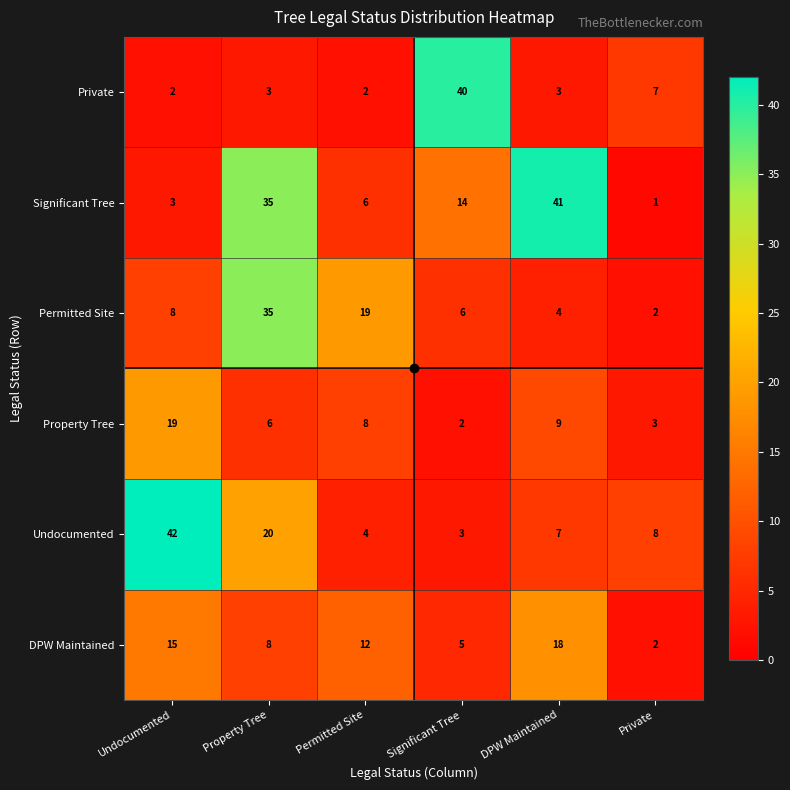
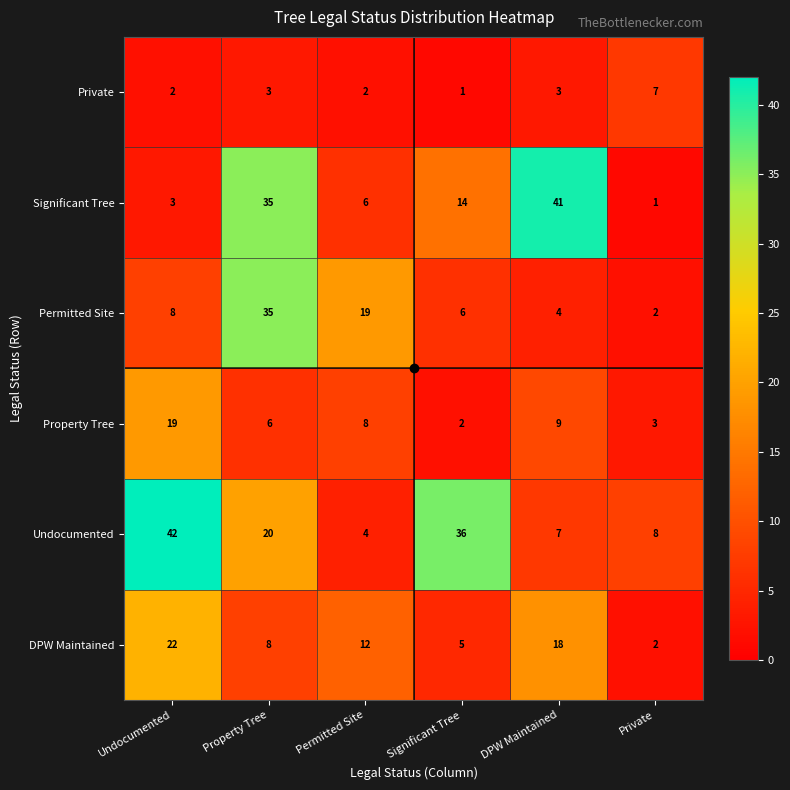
  {
    "Private": {
      "Undocumented": 2,
      "Property Tree": 3,
      "Permitted Site": 2,
-     "Significant Tree": 40,
+     "Significant Tree": 1,
      "DPW Maintained": 3,
      "Private": 7
    },
    "Significant Tree": {
      "Undocumented": 3,
      "Property Tree": 35,
      "Permitted Site": 6,
      "Significant Tree": 14,
      "DPW Maintained": 41,
      "Private": 1
    },
    "Permitted Site": {
      "Undocumented": 8,
      "Property Tree": 35,
      "Permitted Site": 19,
      "Significant Tree": 6,
      "DPW Maintained": 4,
      "Private": 2
    },
    "Property Tree": {
      "Undocumented": 19,
      "Property Tree": 6,
      "Permitted Site": 8,
      "Significant Tree": 2,
      "DPW Maintained": 9,
      "Private": 3
    },
    "Undocumented": {
      "Undocumented": 42,
      "Property Tree": 20,
      "Permitted Site": 4,
-     "Significant Tree": 3,
+     "Significant Tree": 36,
      "DPW Maintained": 7,
      "Private": 8
    },
    "DPW Maintained": {
-     "Undocumented": 15,
+     "Undocumented": 22,
      "Property Tree": 8,
      "Permitted Site": 12,
      "Significant Tree": 5,
      "DPW Maintained": 18,
      "Private": 2
    }
  }
